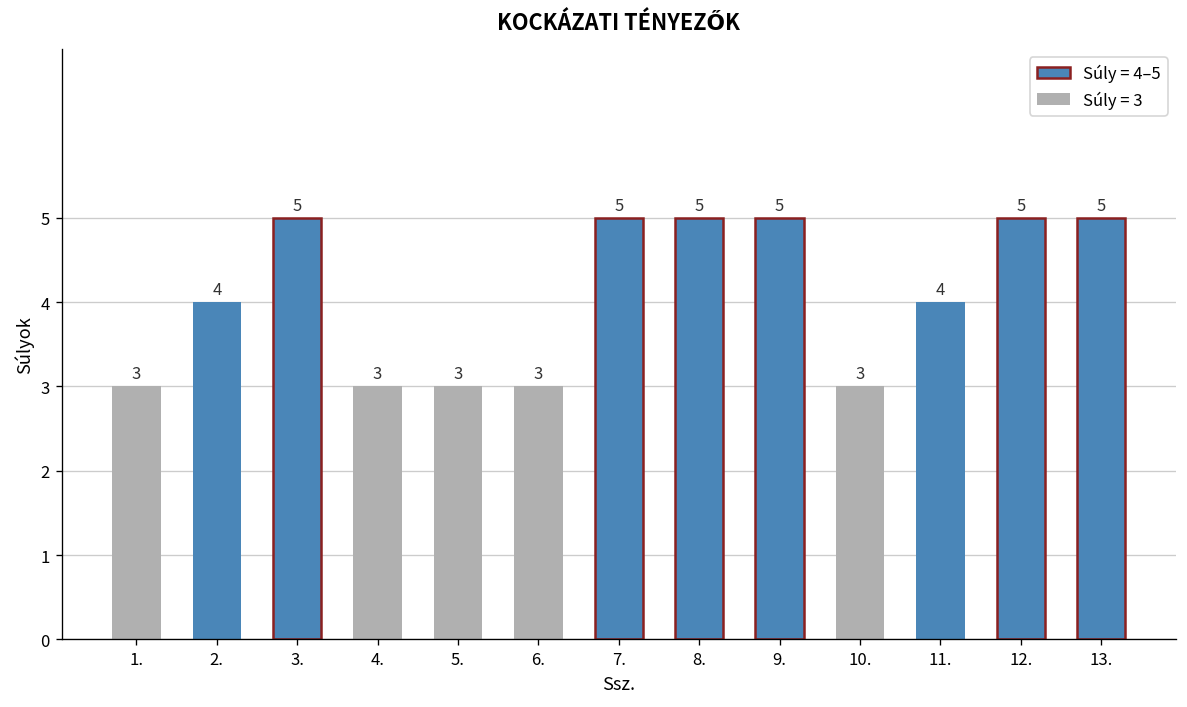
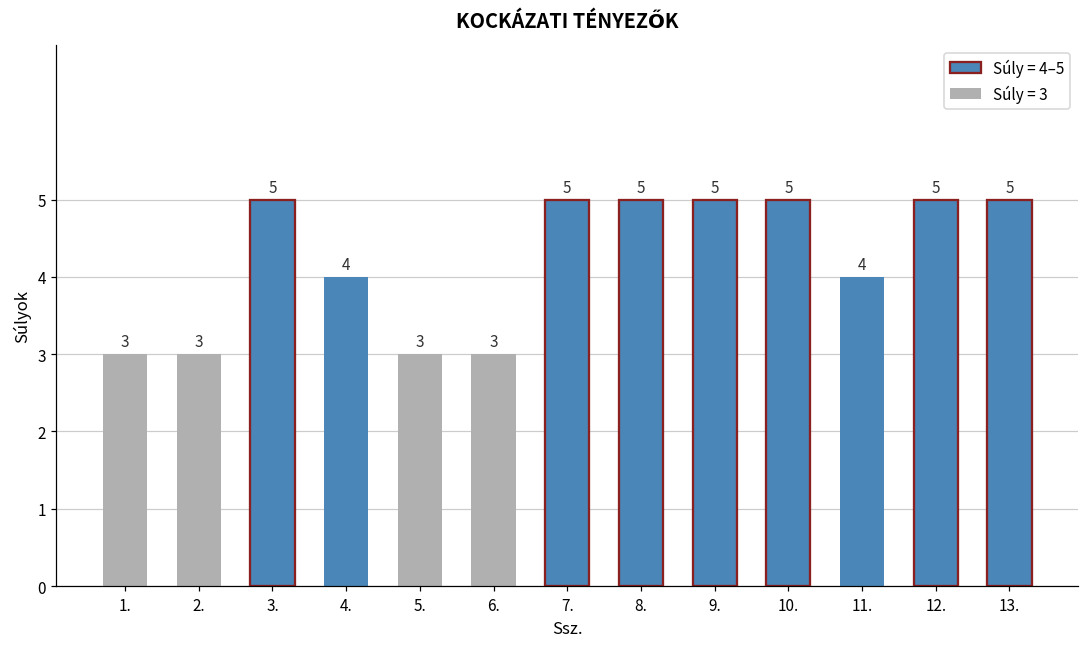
  {
    "1.": 3,
-   "2.": 4,
+   "2.": 3,
    "3.": 5,
-   "4.": 3,
+   "4.": 4,
    "5.": 3,
    "6.": 3,
    "7.": 5,
    "8.": 5,
    "9.": 5,
-   "10.": 3,
+   "10.": 5,
    "11.": 4,
    "12.": 5,
    "13.": 5
  }
